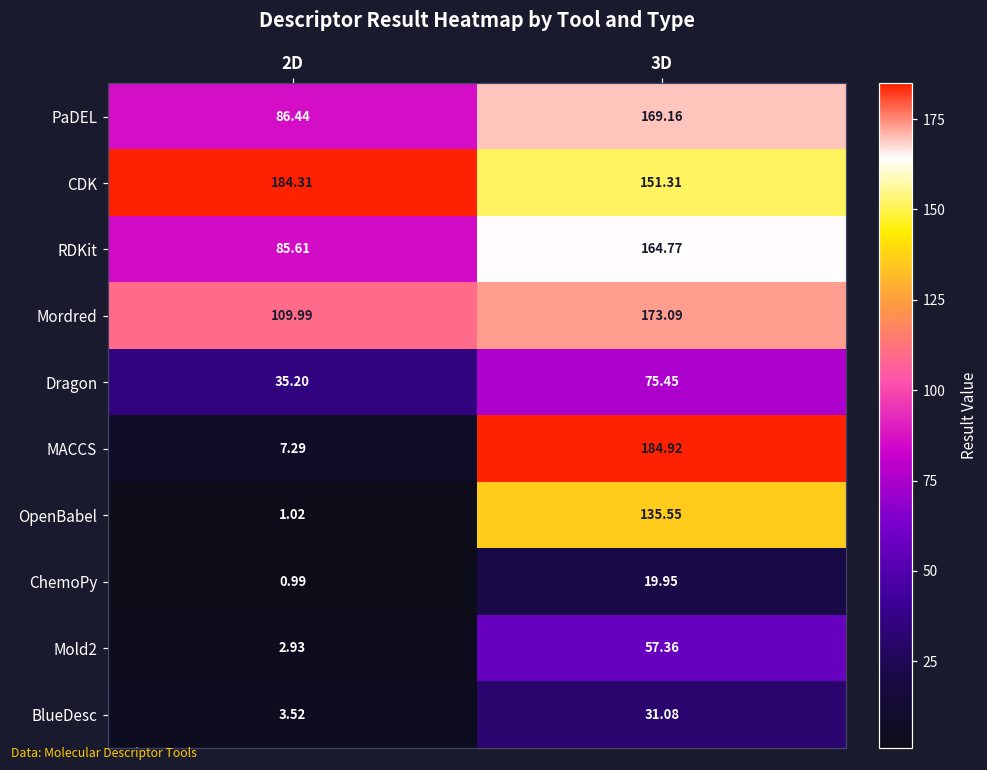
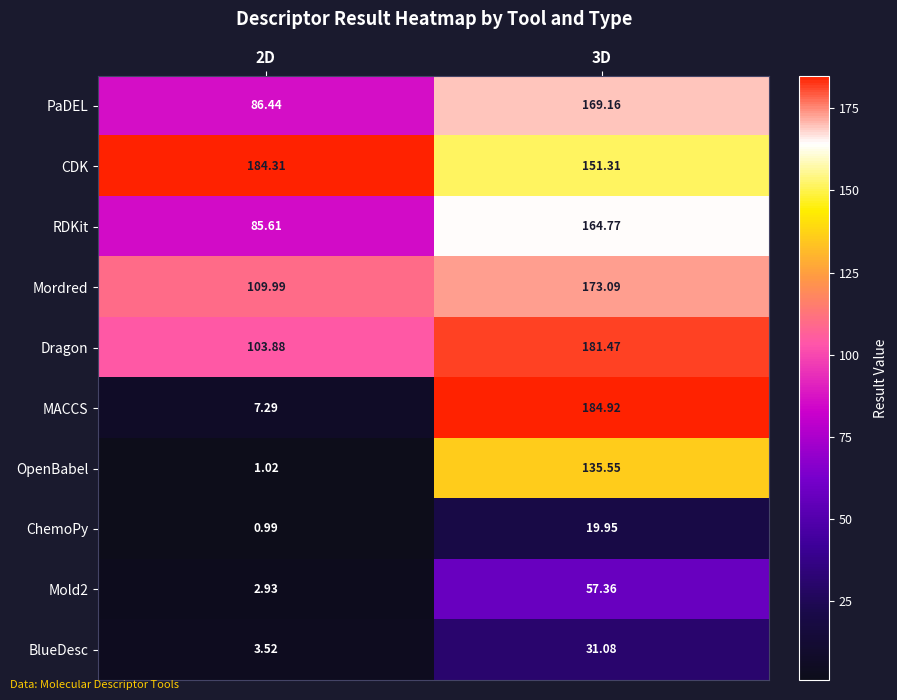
  {
    "PaDEL": {
      "2D": 86.44,
      "3D": 169.16
    },
    "CDK": {
      "2D": 184.31,
      "3D": 151.31
    },
    "RDKit": {
      "2D": 85.61,
      "3D": 164.77
    },
    "Mordred": {
      "2D": 109.99,
      "3D": 173.09
    },
    "Dragon": {
-     "2D": 35.20,
-     "3D": 75.45
+     "2D": 103.88,
+     "3D": 181.47
    },
    "MACCS": {
      "2D": 7.29,
      "3D": 184.92
    },
    "OpenBabel": {
      "2D": 1.02,
      "3D": 135.55
    },
    "ChemoPy": {
      "2D": 0.99,
      "3D": 19.95
    },
    "Mold2": {
      "2D": 2.93,
      "3D": 57.36
    },
    "BlueDesc": {
      "2D": 3.52,
      "3D": 31.08
    }
  }
